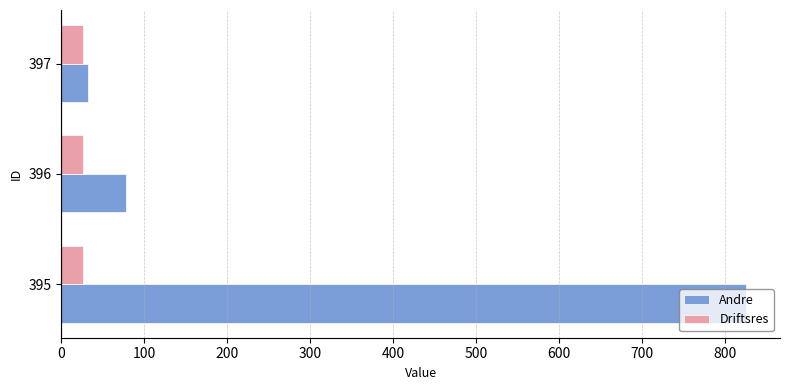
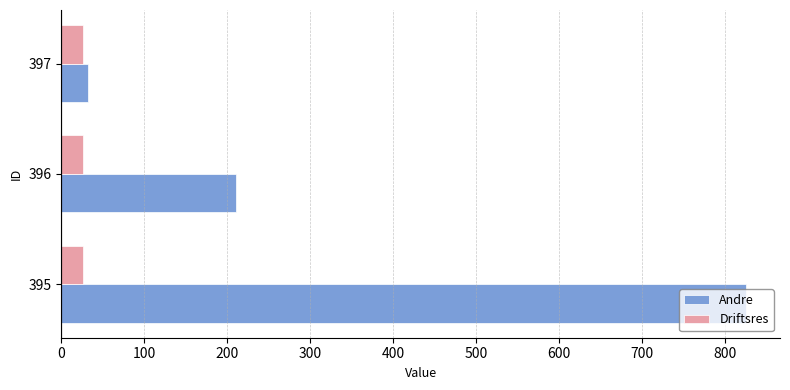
  {
    "Andre": {
      "397": 30,
-     "396": 80
+     "396": 210
    },
    "Driftsres": {
      "397": 30,
      "396": 30,
      "395": 30
    }
  }
